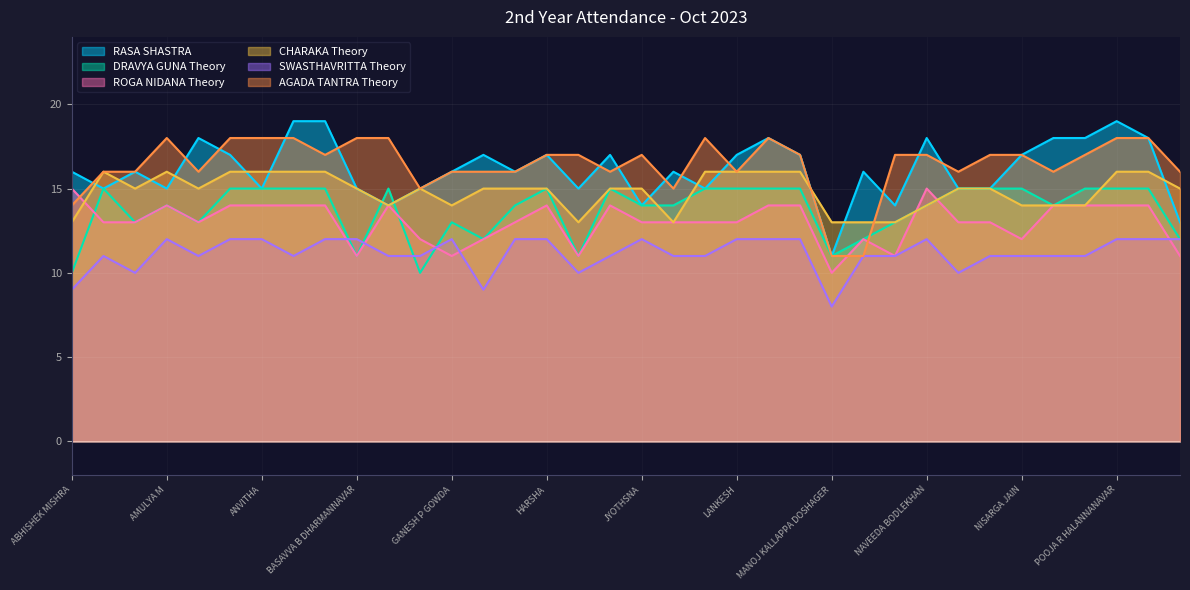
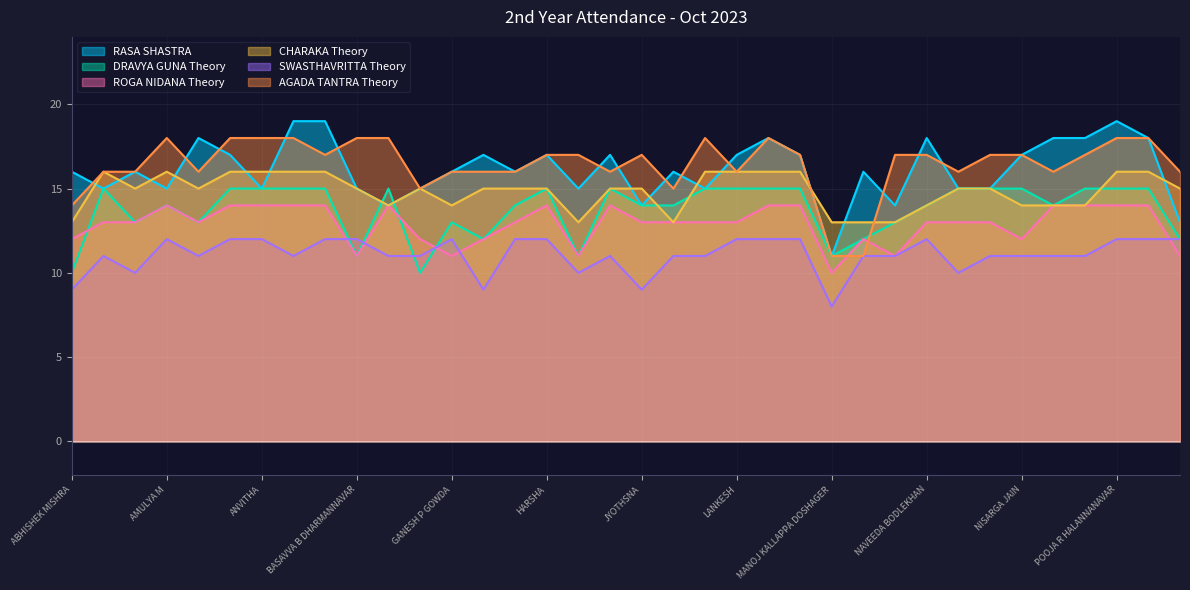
  {
    "ROGA NIDANA Theory": {
-     "ABHISHEK MISHRA": 15,
+     "ABHISHEK MISHRA": 12,
      "ANVITHA": 14,
      "GANESH P GOWDA": 11,
      "HARSHA": 14,
      "JYOTHSNA": 13,
      "LANKESH": 13,
      "MANOJ KALLAPPA DOSHAGER": 10,
-     "NAVEEDA BODLEKHAN": 15,
+     "NAVEEDA BODLEKHAN": 13,
      "NISARGA JAIN": 12,
      "POOJA R HALANNANAVAR": 14
    },
    "SWASTHAVRITTA Theory": {
      "ABHISHEK MISHRA": 9,
      "AMULYA M": 12,
      "ANVITHA": 12,
      "BASAVVA B DHARMANNAVAR": 12,
      "GANESH P GOWDA": 12,
      "HARSHA": 12,
-     "JYOTHSNA": 12,
+     "JYOTHSNA": 9,
      "LANKESH": 12,
      "MANOJ KALLAPPA DOSHAGER": 8,
      "NAVEEDA BODLEKHAN": 12,
      "NISARGA JAIN": 11,
      "POOJA R HALANNANAVAR": 12
    }
  }
